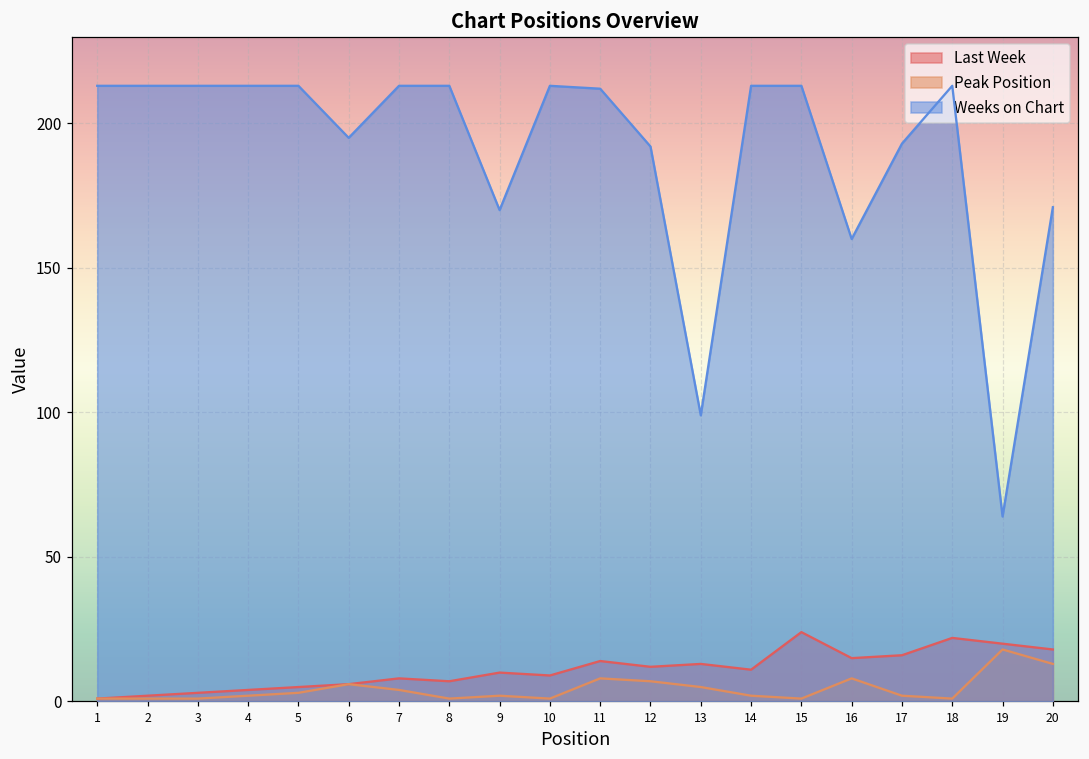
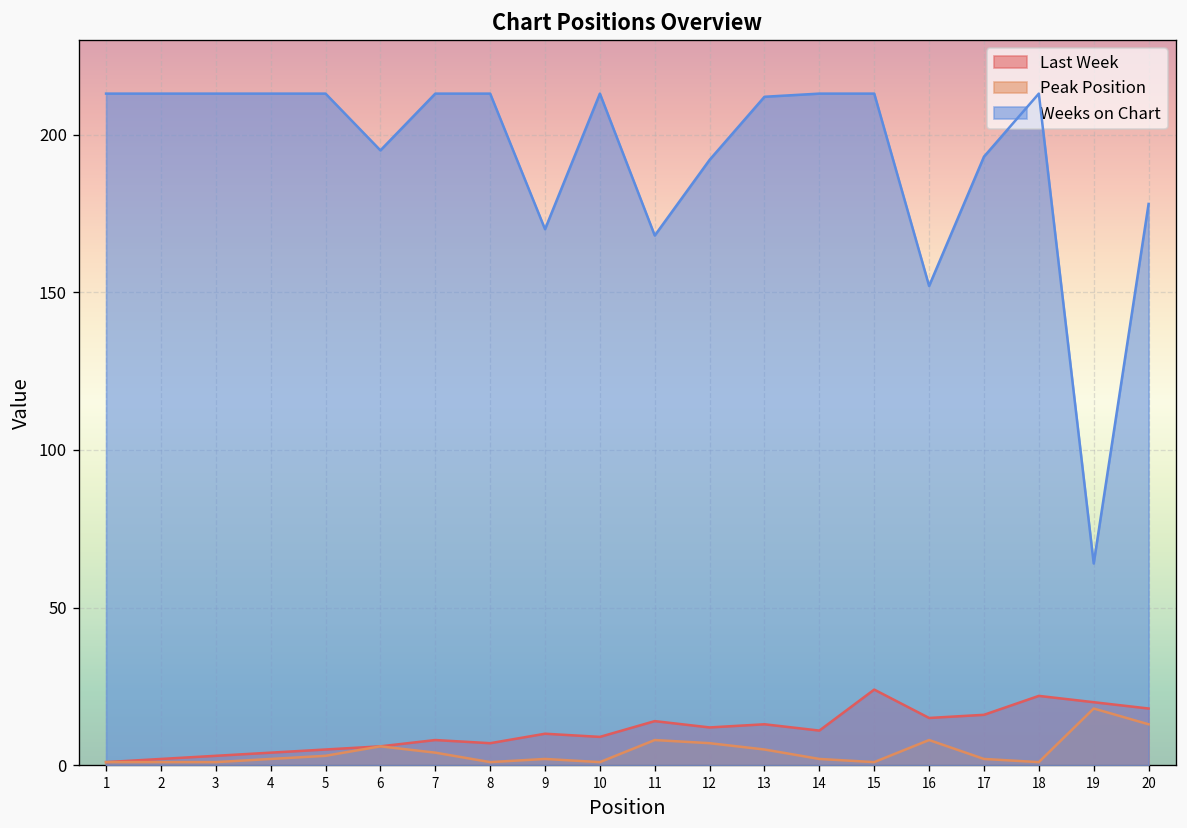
  {
    "Weeks on Chart": {
      "1": 213,
      "2": 213,
      "3": 213,
      "4": 213,
      "5": 213,
      "6": 195,
      "7": 213,
      "8": 213,
      "9": 170,
      "10": 213,
-     "11": 212,
+     "11": 168,
      "12": 192,
-     "13": 99,
+     "13": 212,
      "14": 213,
      "15": 213,
-     "16": 160,
+     "16": 152,
      "17": 193,
      "19": 64,
-     "20": 171
+     "20": 178
    }
  }
